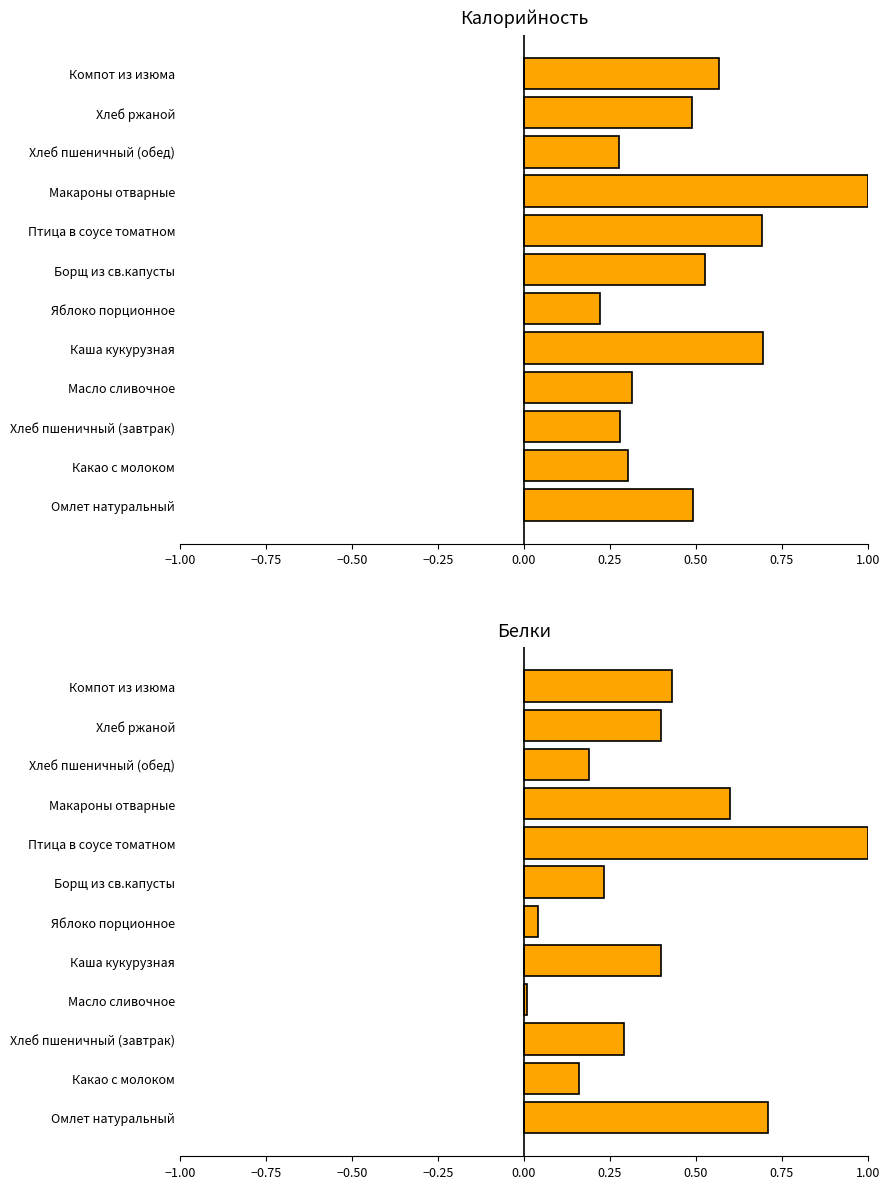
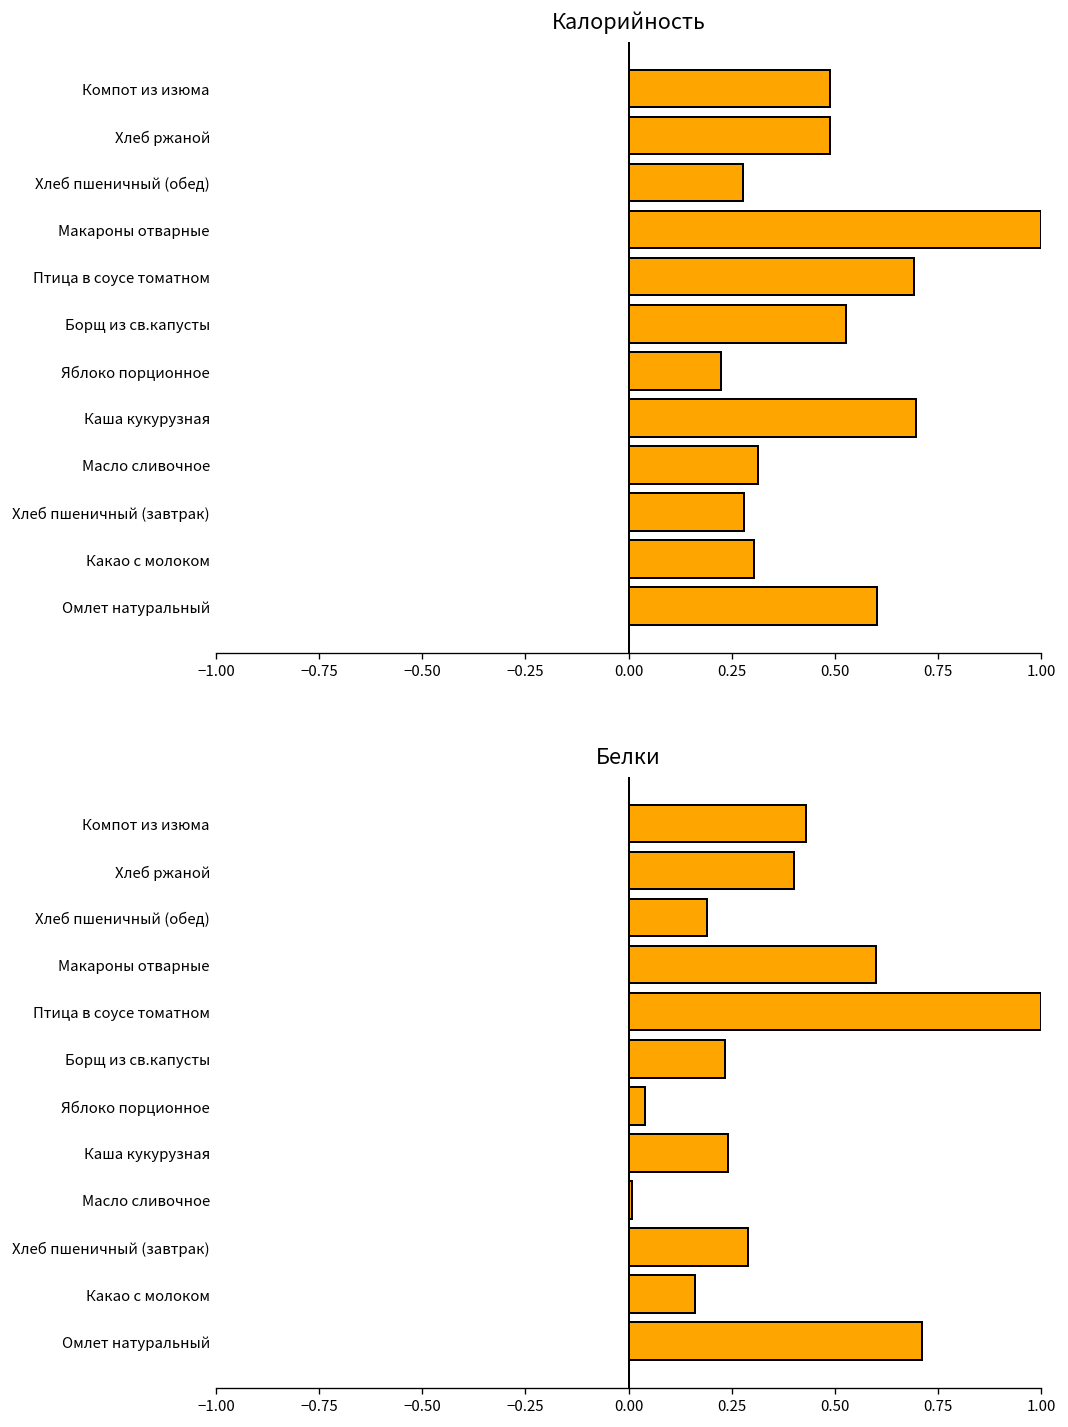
  {
    "Калорийность": {
-     "Компот из изюма": 0.57,
+     "Компот из изюма": 0.49,
      "Хлеб ржаной": 0.49,
      "Хлеб пшеничный (обед)": 0.28,
      "Макароны отварные": 1.00,
      "Птица в соусе томатном": 0.69,
      "Борщ из св.капусты": 0.53,
      "Яблоко порционное": 0.22,
      "Каша кукурузная": 0.70,
      "Масло сливочное": 0.31,
      "Хлеб пшеничный (завтрак)": 0.28,
      "Какао с молоком": 0.30,
-     "Омлет натуральный": 0.49
+     "Омлет натуральный": 0.60
    },
    "Белки": {
      "Компот из изюма": 0.43,
      "Хлеб ржаной": 0.40,
      "Хлеб пшеничный (обед)": 0.19,
      "Макароны отварные": 0.60,
      "Птица в соусе томатном": 1.00,
      "Борщ из св.капусты": 0.23,
      "Яблоко порционное": 0.04,
-     "Каша кукурузная": 0.40,
+     "Каша кукурузная": 0.24,
      "Масло сливочное": 0.01,
      "Хлеб пшеничный (завтрак)": 0.29,
      "Какао с молоком": 0.16,
      "Омлет натуральный": 0.71
    }
  }
